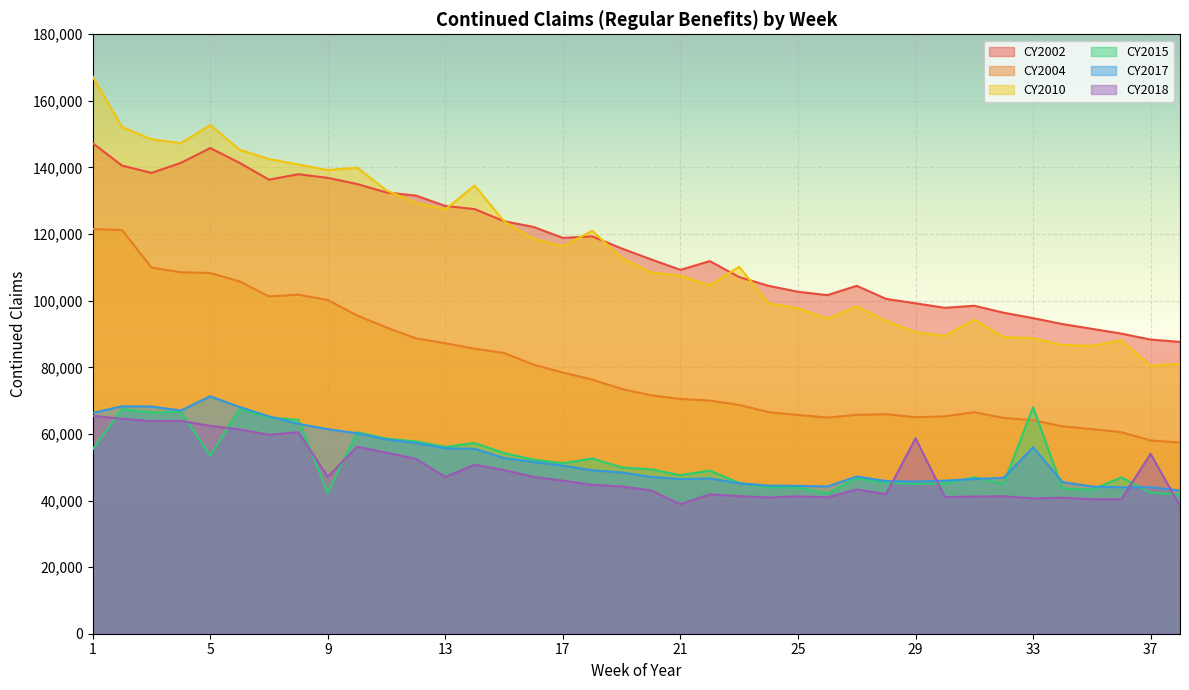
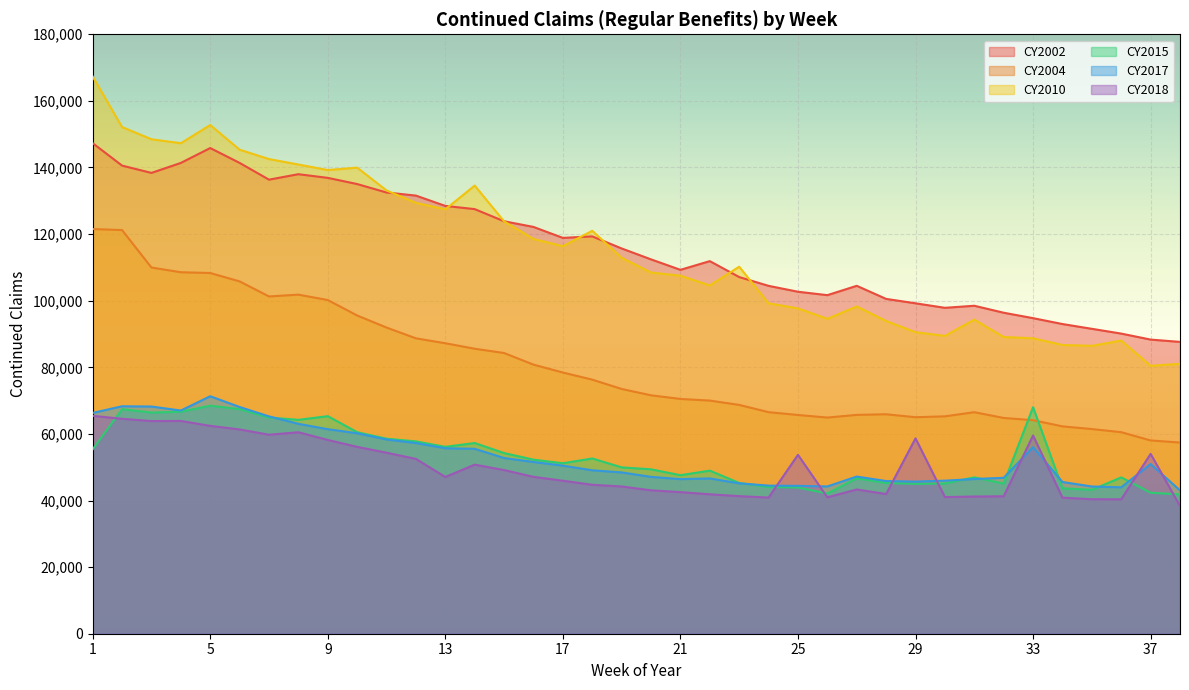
  {
    "CY2015": {
      "1": "55,000",
-     "5": "53,000",
-     "9": "42,000",
+     "5": "68,000",
+     "9": "65,000",
      "21": "48,000",
      "33": "68,000",
      "37": "42,000"
    },
    "CY2017": {
      "1": "66,000",
      "5": "71,000",
      "9": "61,000",
      "21": "46,000",
      "33": "56,000",
-     "37": "44,000"
+     "37": "51,000"
    },
    "CY2018": {
      "1": "65,000",
      "5": "62,000",
-     "9": "47,000",
+     "9": "58,000",
      "13": "47,000",
      "17": "46,000",
-     "21": "39,000",
-     "25": "41,000",
+     "21": "43,000",
+     "25": "54,000",
      "29": "59,000",
-     "33": "41,000",
+     "33": "60,000",
      "37": "54,000"
    }
  }
